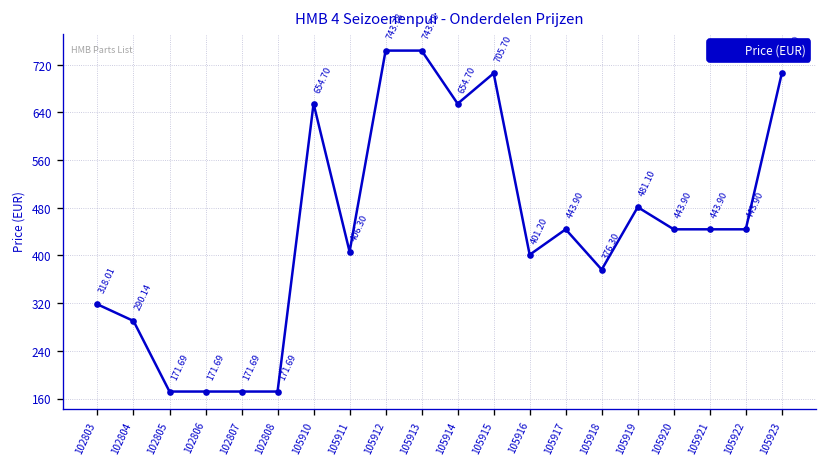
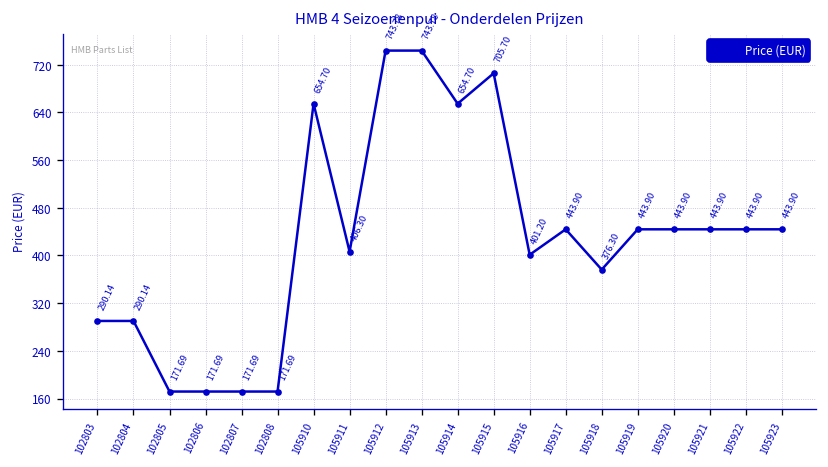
  {
-   "102803": 318.01,
+   "102803": 290.14,
    "102804": 290.14,
    "102805": 171.69,
    "102806": 171.69,
    "102807": 171.69,
    "102808": 171.69,
    "105910": 654.70,
    "105911": 406.30,
    "105912": 743.78,
    "105913": 743.78,
    "105914": 654.70,
    "105915": 705.70,
    "105916": 401.20,
    "105917": 443.90,
    "105918": 376.30,
-   "105919": 481.10,
+   "105919": 443.90,
    "105920": 443.90,
    "105921": 443.90,
    "105922": 443.90,
-   "105923": 710
+   "105923": 440
  }
